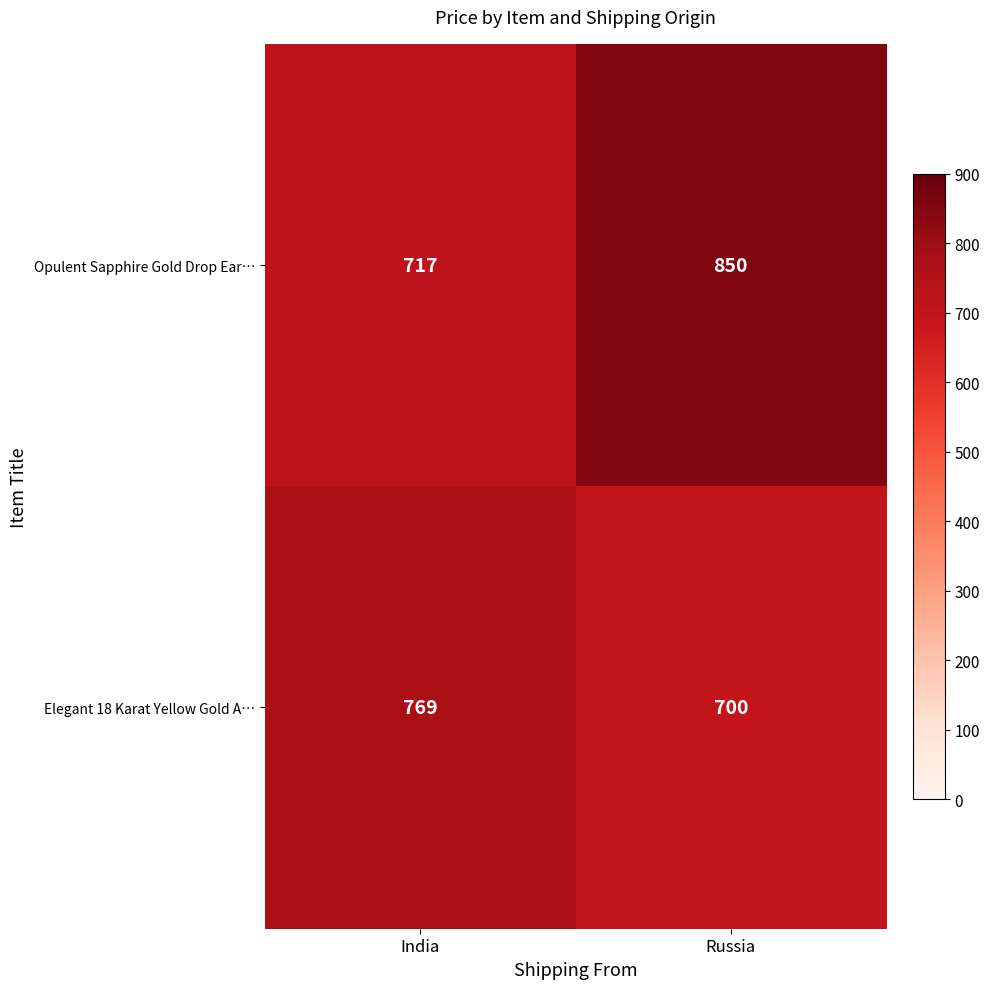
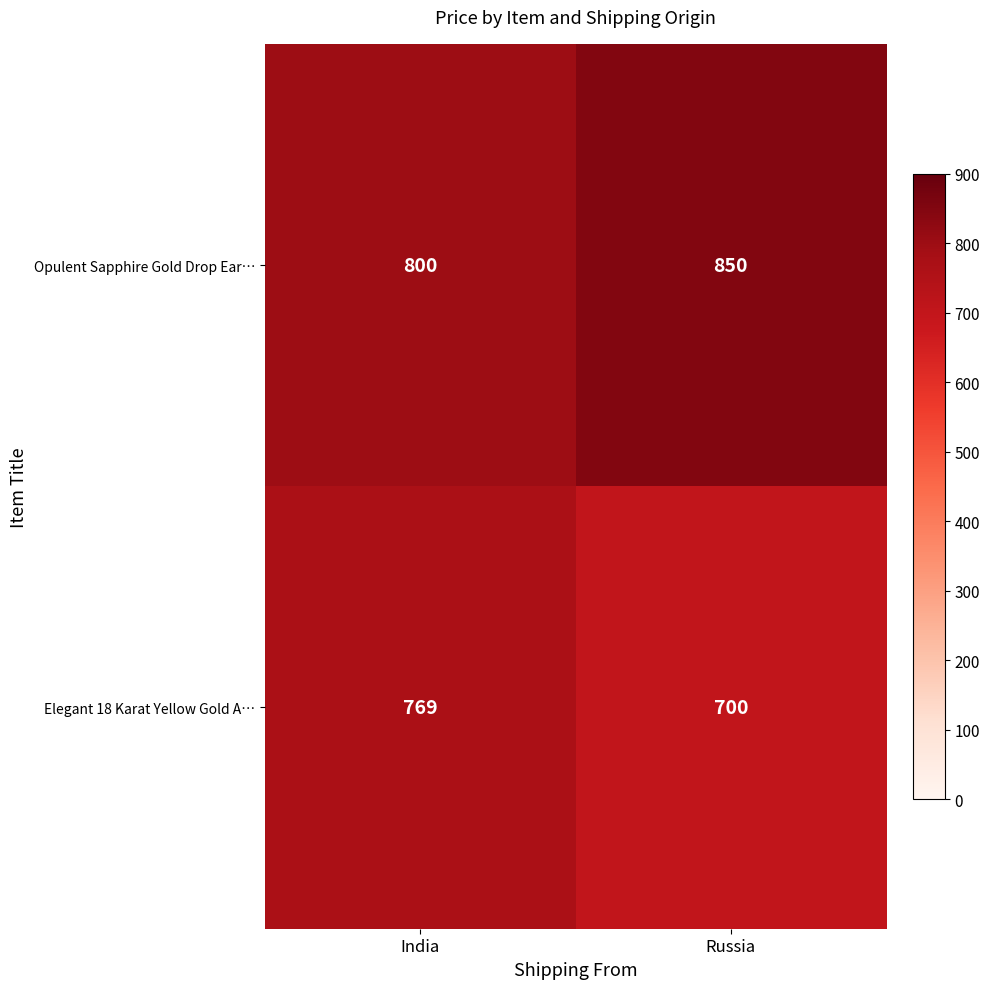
  {
    "Opulent Sapphire Gold Drop Ear…": {
-     "India": 717,
+     "India": 800,
      "Russia": 850
    },
    "Elegant 18 Karat Yellow Gold A…": {
      "India": 769,
      "Russia": 700
    }
  }
